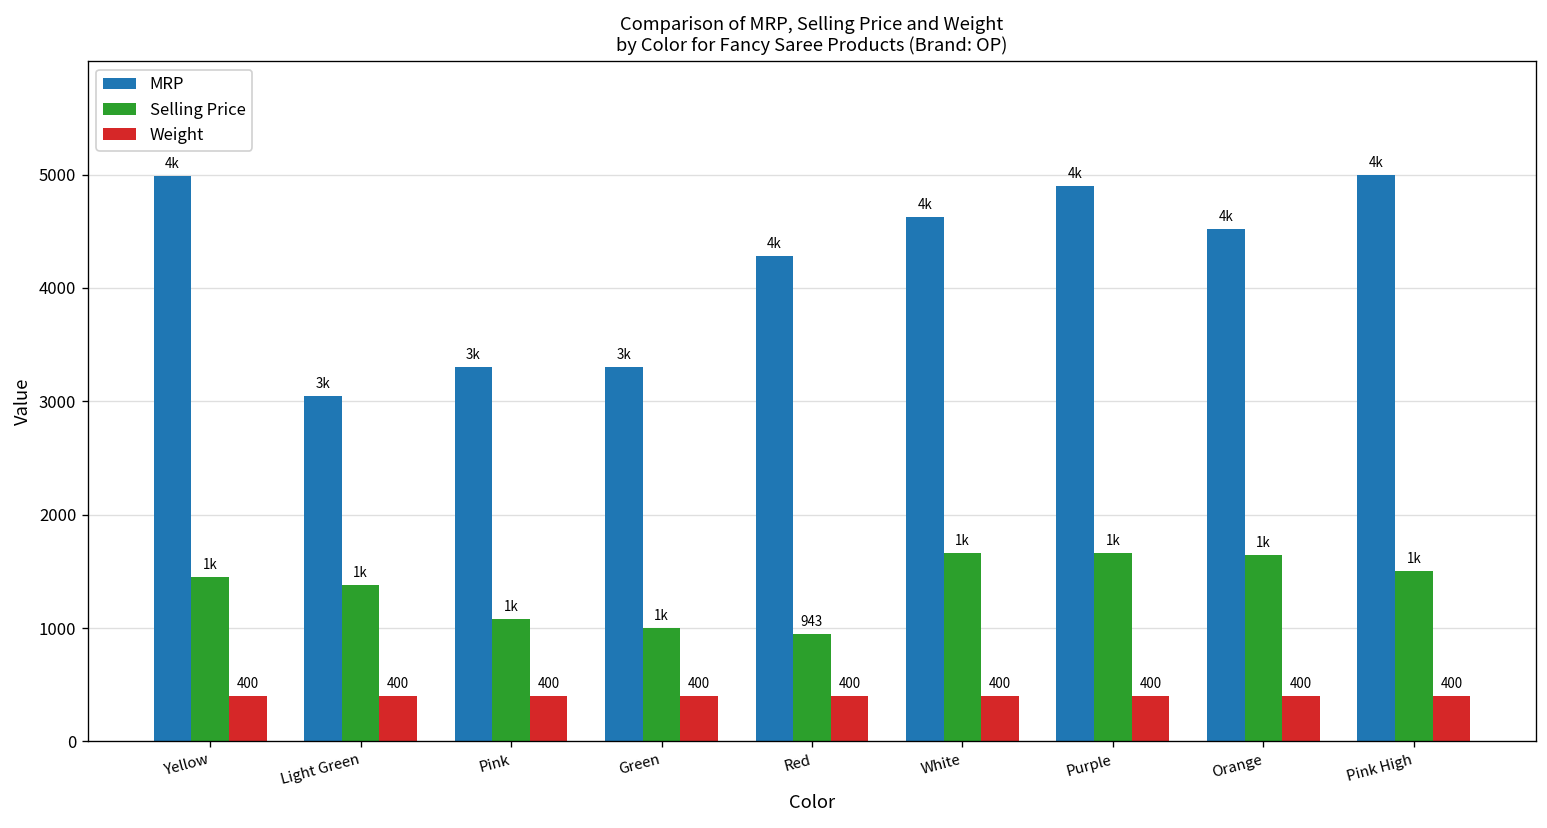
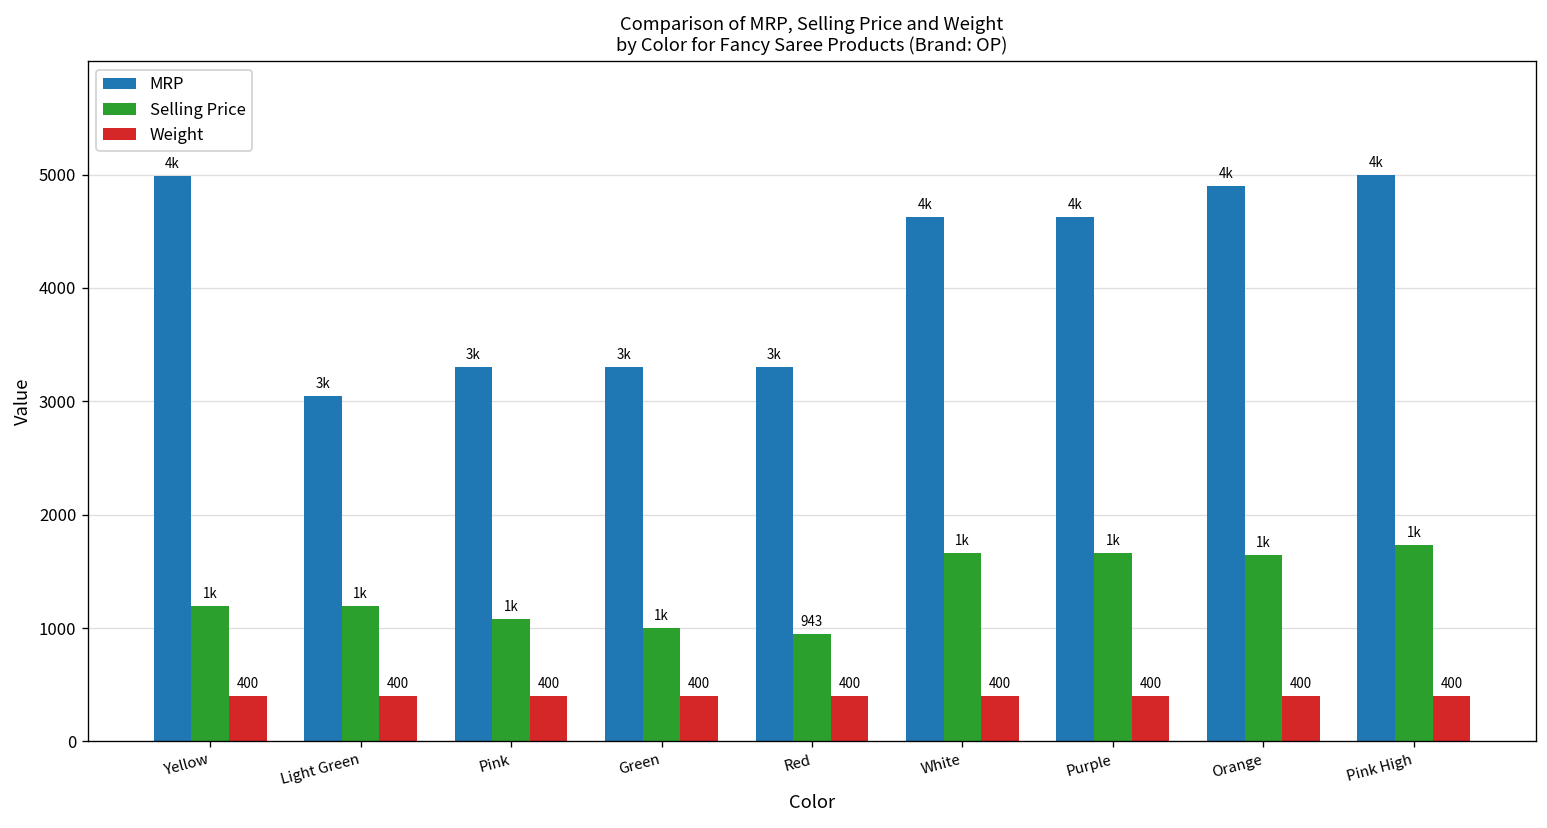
  {
    "MRP": {
      "Light Green": "3k",
      "Pink": "3k",
      "Green": "3k",
-     "Red": "4k",
-     "Purple": "4900",
-     "Orange": "4500"
+     "Red": "3k",
+     "Purple": "4600",
+     "Orange": "4900"
    },
    "Selling Price": {
-     "Yellow": "1400",
-     "Light Green": "1400",
-     "Pink High": "1500"
+     "Yellow": "1200",
+     "Light Green": "1200",
+     "Pink High": "1700"
    },
    "Weight": {
      "Yellow": "400",
      "Light Green": "400",
      "Pink": "400",
      "Green": "400",
      "Red": "400",
      "White": "400",
      "Purple": "400",
      "Orange": "400",
      "Pink High": "400"
    }
  }
